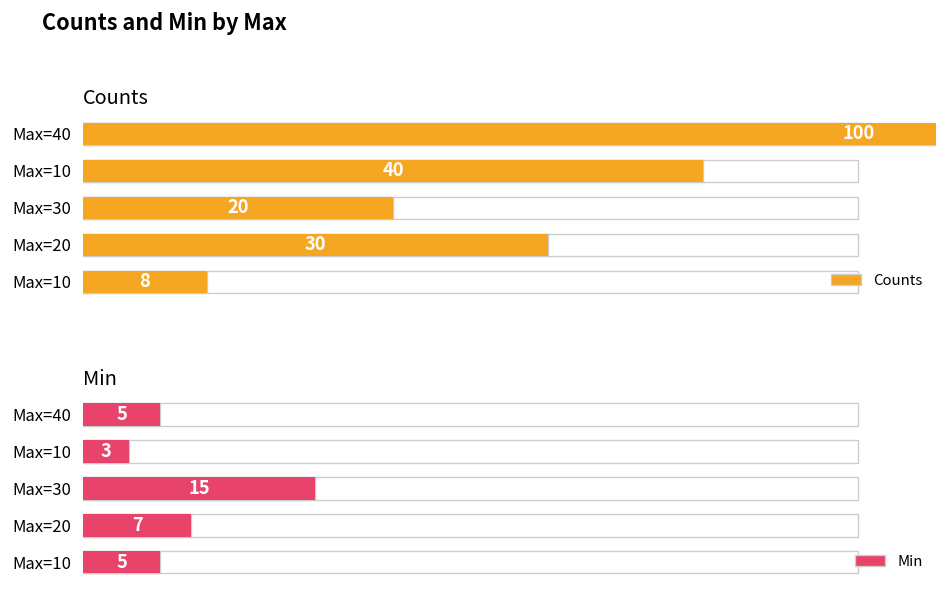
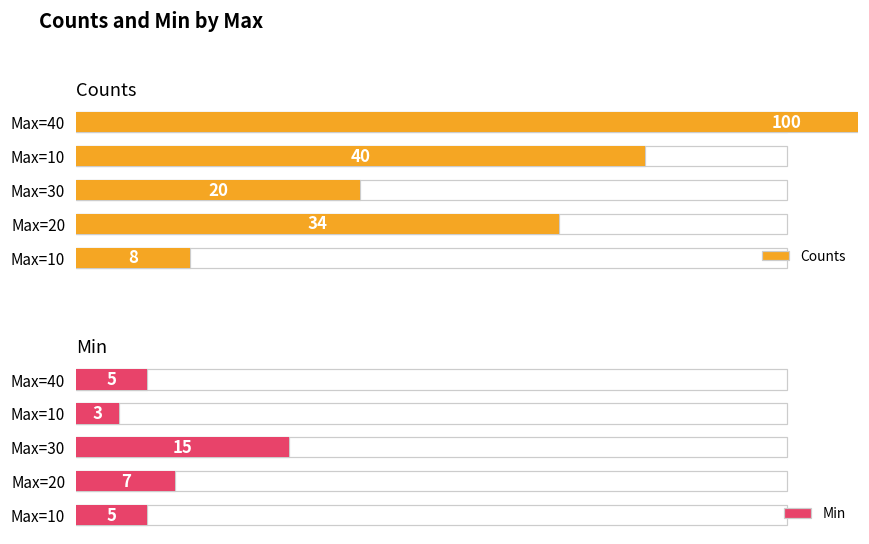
  {
    "Counts": {
      "Counts": {
-       "Max=20": 30
+       "Max=20": 34
      }
    }
  }
